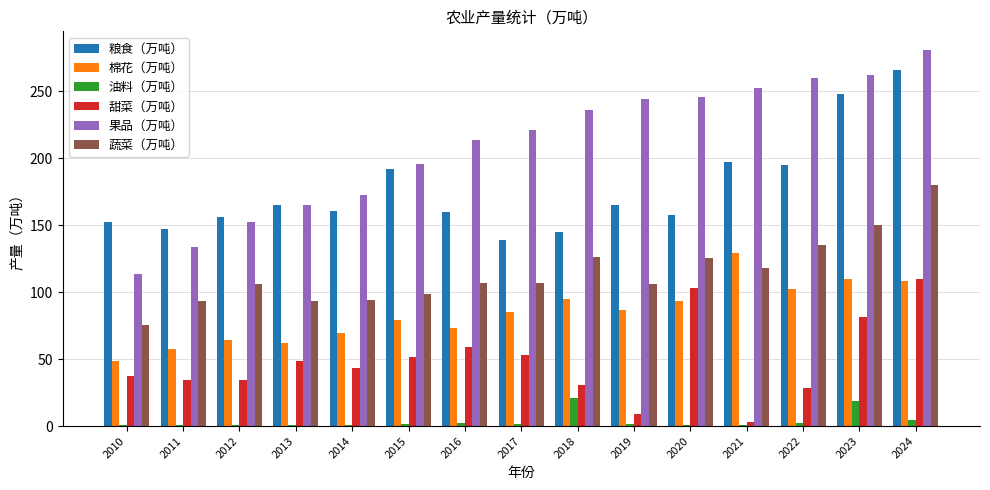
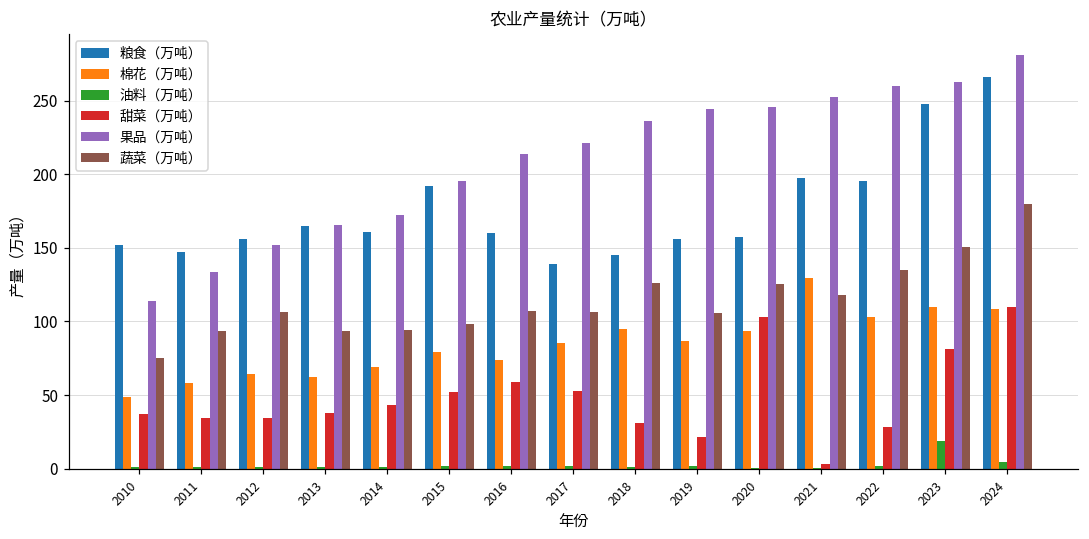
  {
    "粮食（万吨）": {
      "2010": 152,
      "2011": 147,
      "2012": 156,
      "2013": 165,
      "2014": 161,
      "2015": 192,
      "2016": 160,
      "2017": 139,
      "2018": 145,
-     "2019": 165,
+     "2019": 156,
      "2020": 157,
      "2021": 198,
      "2022": 195,
      "2023": 248,
      "2024": 266
    },
    "棉花（万吨）": {
      "2010": 48,
      "2011": 58,
      "2012": 65,
      "2013": 62,
      "2014": 69,
      "2015": 79,
      "2016": 74,
      "2017": 85,
      "2018": 95,
      "2019": 87,
      "2020": 93,
      "2021": 129,
      "2022": 103,
      "2023": 110,
      "2024": 109
    },
    "油料（万吨）": {
      "2016": 2,
-     "2018": 21,
+     "2018": 1,
      "2022": 2,
      "2023": 19,
      "2024": 5
    },
    "甜菜（万吨）": {
      "2010": 37,
      "2011": 34,
      "2012": 35,
-     "2013": 48,
+     "2013": 38,
      "2014": 43,
      "2015": 52,
      "2016": 59,
      "2017": 53,
      "2018": 31,
-     "2019": 9,
+     "2019": 21,
      "2020": 103,
      "2021": 3,
      "2022": 28,
      "2023": 82,
      "2024": 110
    },
    "果品（万吨）": {
      "2010": 114,
      "2011": 133,
      "2012": 152,
      "2013": 166,
      "2014": 172,
      "2015": 196,
      "2016": 214,
      "2017": 222,
      "2018": 236,
      "2019": 244,
      "2020": 246,
      "2021": 252,
      "2022": 260,
      "2023": 262,
      "2024": 281
    },
    "蔬菜（万吨）": {
      "2010": 75,
      "2011": 94,
      "2012": 106,
      "2013": 94,
      "2014": 94,
      "2015": 99,
      "2016": 107,
      "2017": 107,
      "2018": 126,
      "2019": 106,
      "2020": 126,
      "2021": 118,
      "2022": 135,
      "2023": 150,
      "2024": 180
    }
  }
